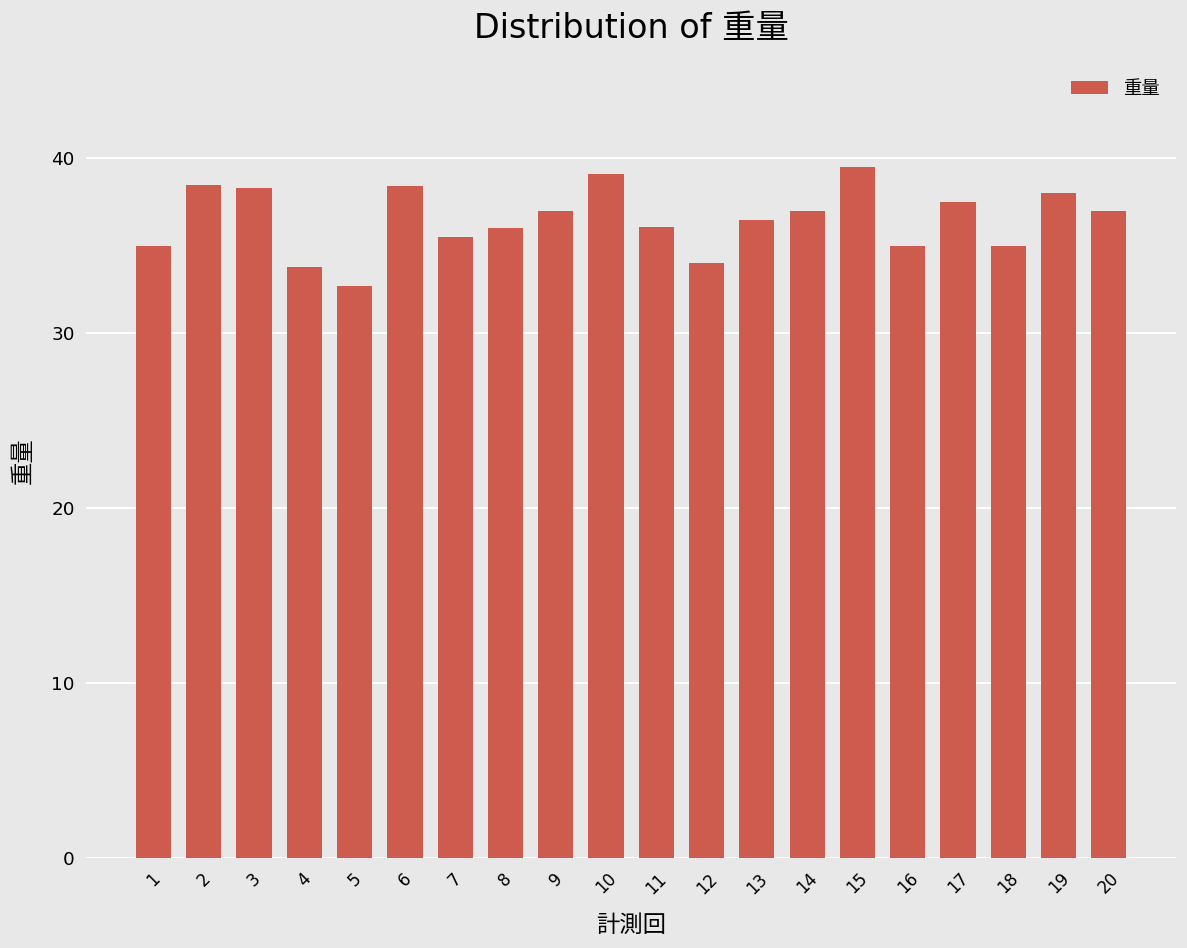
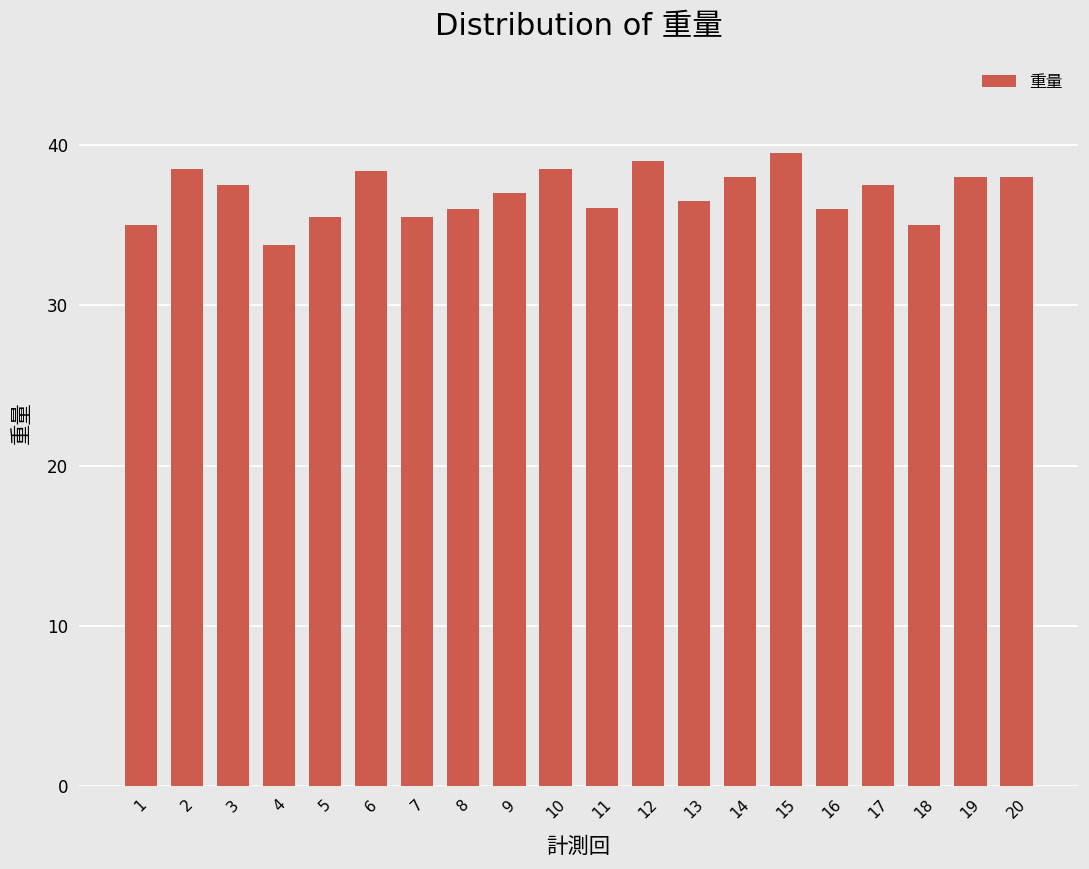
  {
    "1": 35.0,
    "2": 38.5,
-   "3": 38.3,
+   "3": 37.5,
    "4": 33.8,
-   "5": 32.7,
+   "5": 35.5,
    "6": 38.4,
    "7": 35.5,
    "8": 36.0,
    "9": 37.0,
-   "10": 39.1,
+   "10": 38.5,
    "11": 36.1,
-   "12": 34,
+   "12": 39,
    "13": 36.5,
-   "14": 37,
+   "14": 38,
    "15": 39.5,
-   "16": 35,
+   "16": 36,
    "17": 37.5,
    "18": 35.0,
    "19": 38.0,
-   "20": 37
+   "20": 38
  }
